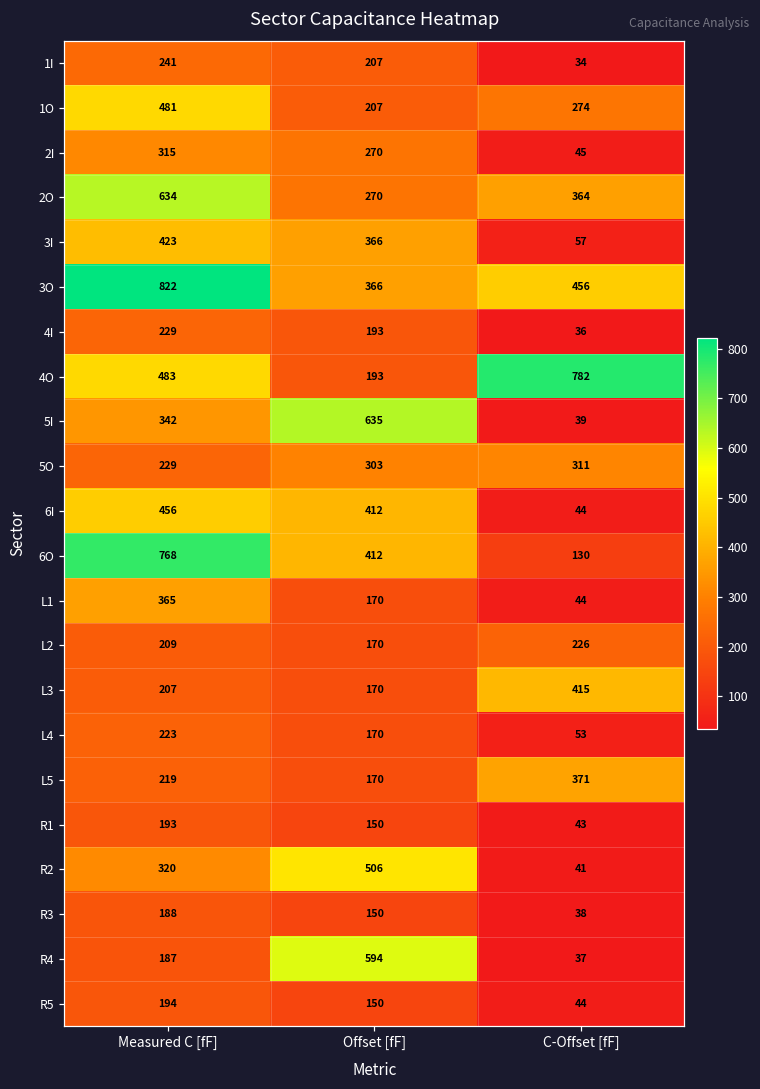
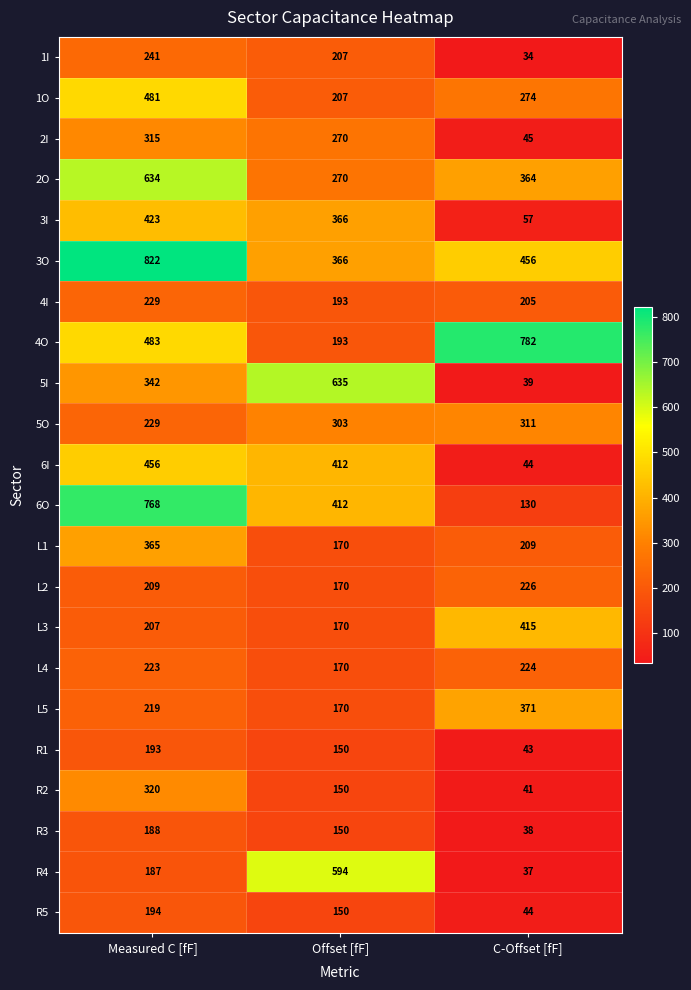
  {
    "1I": {
      "Measured C [fF]": 241,
      "Offset [fF]": 207,
      "C-Offset [fF]": 34
    },
    "1O": {
      "Measured C [fF]": 481,
      "Offset [fF]": 207,
      "C-Offset [fF]": 274
    },
    "2I": {
      "Measured C [fF]": 315,
      "Offset [fF]": 270,
      "C-Offset [fF]": 45
    },
    "2O": {
      "Measured C [fF]": 634,
      "Offset [fF]": 270,
      "C-Offset [fF]": 364
    },
    "3I": {
      "Measured C [fF]": 423,
      "Offset [fF]": 366,
      "C-Offset [fF]": 57
    },
    "3O": {
      "Measured C [fF]": 822,
      "Offset [fF]": 366,
      "C-Offset [fF]": 456
    },
    "4I": {
      "Measured C [fF]": 229,
      "Offset [fF]": 193,
-     "C-Offset [fF]": 36
+     "C-Offset [fF]": 205
    },
    "4O": {
      "Measured C [fF]": 483,
      "Offset [fF]": 193,
      "C-Offset [fF]": 782
    },
    "5I": {
      "Measured C [fF]": 342,
      "Offset [fF]": 635,
      "C-Offset [fF]": 39
    },
    "5O": {
      "Measured C [fF]": 229,
      "Offset [fF]": 303,
      "C-Offset [fF]": 311
    },
    "6I": {
      "Measured C [fF]": 456,
      "Offset [fF]": 412,
      "C-Offset [fF]": 44
    },
    "6O": {
      "Measured C [fF]": 768,
      "Offset [fF]": 412,
      "C-Offset [fF]": 130
    },
    "L1": {
      "Measured C [fF]": 365,
      "Offset [fF]": 170,
-     "C-Offset [fF]": 44
+     "C-Offset [fF]": 209
    },
    "L2": {
      "Measured C [fF]": 209,
      "Offset [fF]": 170,
      "C-Offset [fF]": 226
    },
    "L3": {
      "Measured C [fF]": 207,
      "Offset [fF]": 170,
      "C-Offset [fF]": 415
    },
    "L4": {
      "Measured C [fF]": 223,
      "Offset [fF]": 170,
-     "C-Offset [fF]": 53
+     "C-Offset [fF]": 224
    },
    "L5": {
      "Measured C [fF]": 219,
      "Offset [fF]": 170,
      "C-Offset [fF]": 371
    },
    "R1": {
      "Measured C [fF]": 193,
      "Offset [fF]": 150,
      "C-Offset [fF]": 43
    },
    "R2": {
      "Measured C [fF]": 320,
-     "Offset [fF]": 506,
+     "Offset [fF]": 150,
      "C-Offset [fF]": 41
    },
    "R3": {
      "Measured C [fF]": 188,
      "Offset [fF]": 150,
      "C-Offset [fF]": 38
    },
    "R4": {
      "Measured C [fF]": 187,
      "Offset [fF]": 594,
      "C-Offset [fF]": 37
    },
    "R5": {
      "Measured C [fF]": 194,
      "Offset [fF]": 150,
      "C-Offset [fF]": 44
    }
  }
